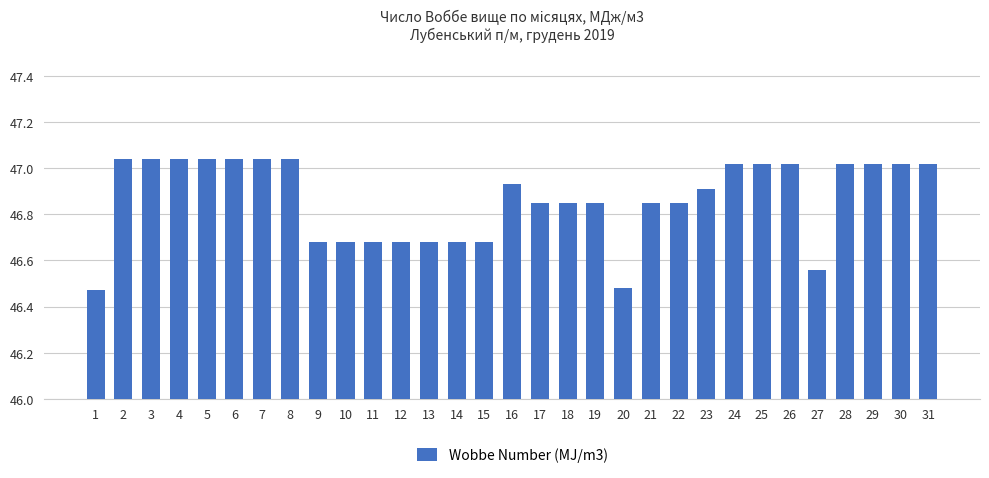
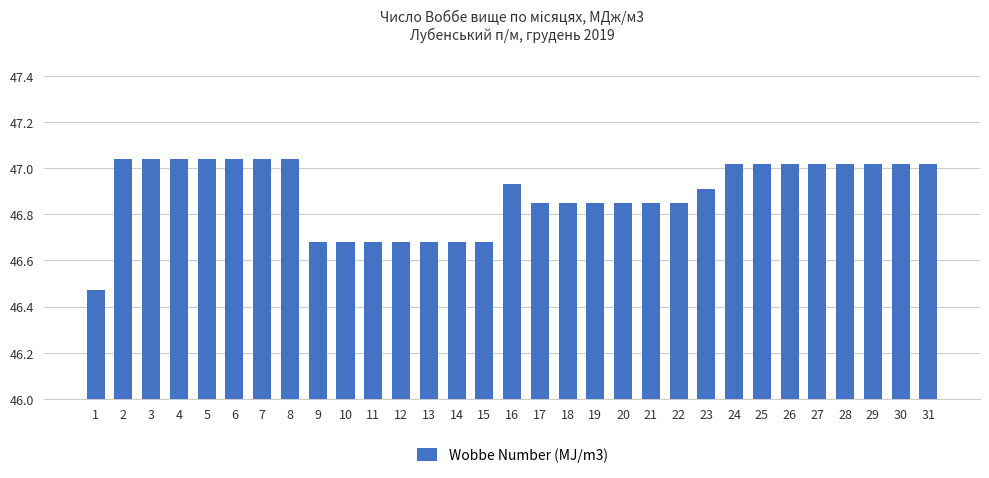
  {
    "1": 46.47,
    "2": 47.04,
    "3": 47.04,
    "4": 47.04,
    "5": 47.04,
    "6": 47.04,
    "7": 47.04,
    "8": 47.04,
    "9": 46.68,
    "10": 46.68,
    "11": 46.68,
    "12": 46.68,
    "13": 46.68,
    "14": 46.68,
    "15": 46.68,
    "16": 46.93,
    "17": 46.85,
    "18": 46.85,
    "19": 46.85,
-   "20": 46.48,
+   "20": 46.85,
    "21": 46.85,
    "22": 46.85,
    "23": 46.91,
    "24": 47.02,
    "25": 47.02,
    "26": 47.02,
-   "27": 46.56,
+   "27": 47.02,
    "28": 47.02,
    "29": 47.02,
    "30": 47.02,
    "31": 47.02
  }
